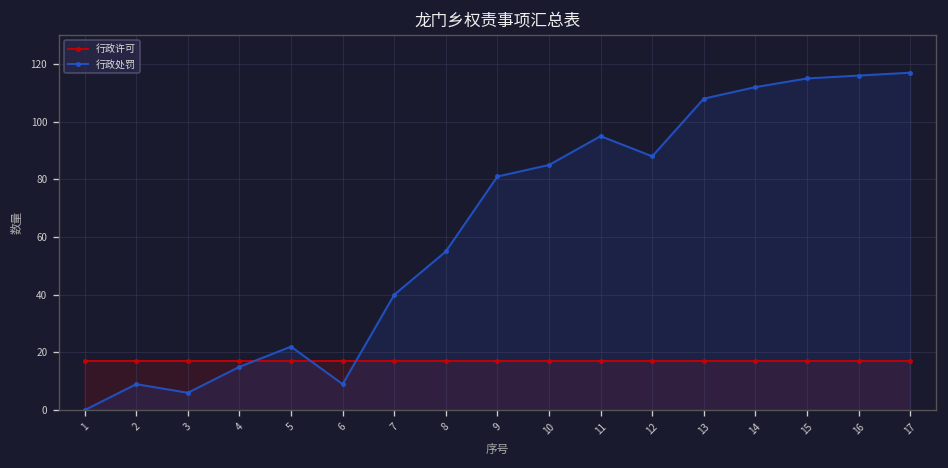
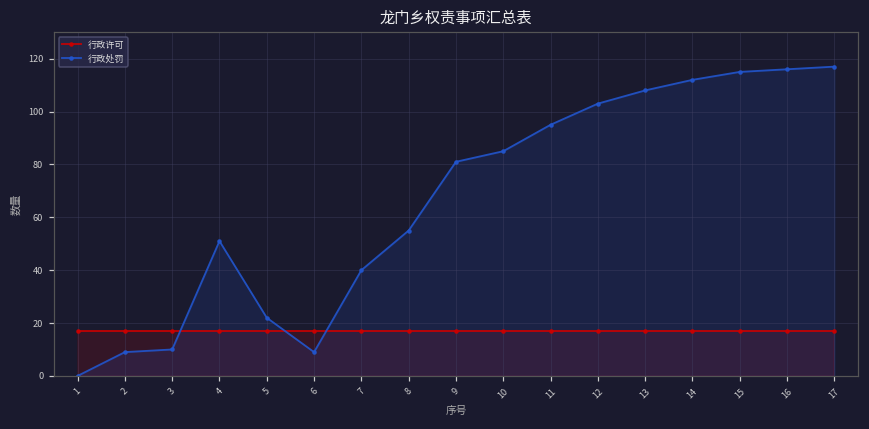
  {
    "行政许可": {
      "1": 17,
      "2": 17,
      "3": 17,
      "4": 17,
      "5": 17,
      "6": 17,
      "7": 17,
      "8": 17,
      "9": 17,
      "10": 17,
      "11": 17,
      "12": 17,
      "13": 17,
      "14": 17,
      "15": 17,
      "16": 17,
      "17": 17
    },
    "行政处罚": {
      "1": 0,
      "2": 9,
-     "3": 6,
-     "4": 15,
+     "3": 10,
+     "4": 51,
      "5": 22,
      "6": 9,
      "7": 40,
      "8": 55,
      "9": 81,
      "10": 85,
      "11": 95,
-     "12": 88,
+     "12": 103,
      "13": 108,
      "14": 112,
      "15": 115,
      "16": 116,
      "17": 117
    }
  }
